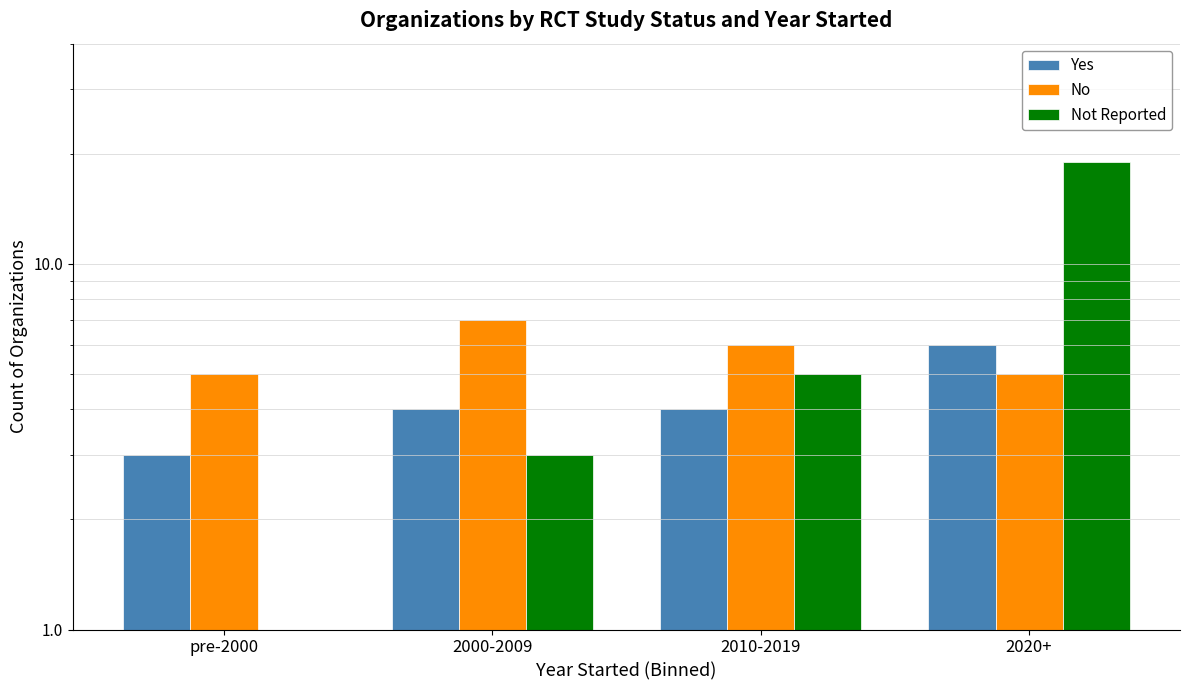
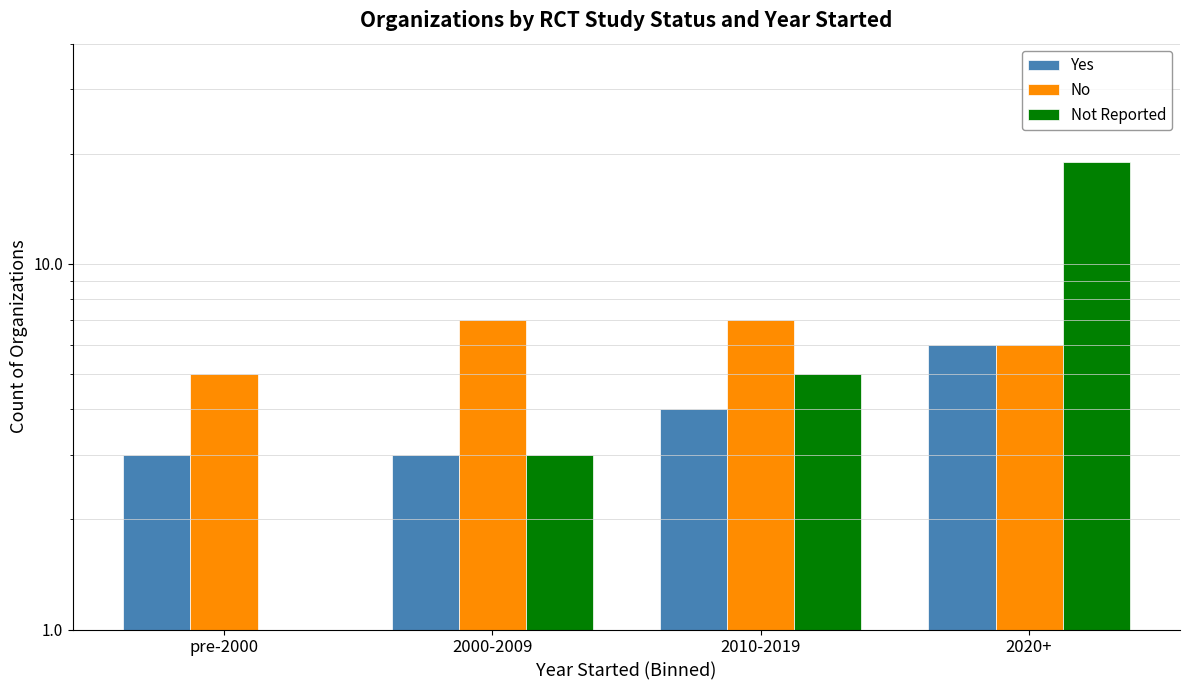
  {
    "Yes": {
      "pre-2000": 3,
-     "2000-2009": 4,
+     "2000-2009": 3,
      "2010-2019": 4,
      "2020+": 6
    },
    "No": {
      "pre-2000": 5,
      "2000-2009": 7,
-     "2010-2019": 6,
-     "2020+": 5
+     "2010-2019": 7,
+     "2020+": 6
    },
    "Not Reported": {
      "pre-2000": 1,
      "2000-2009": 3,
      "2010-2019": 5,
      "2020+": 19
    }
  }
